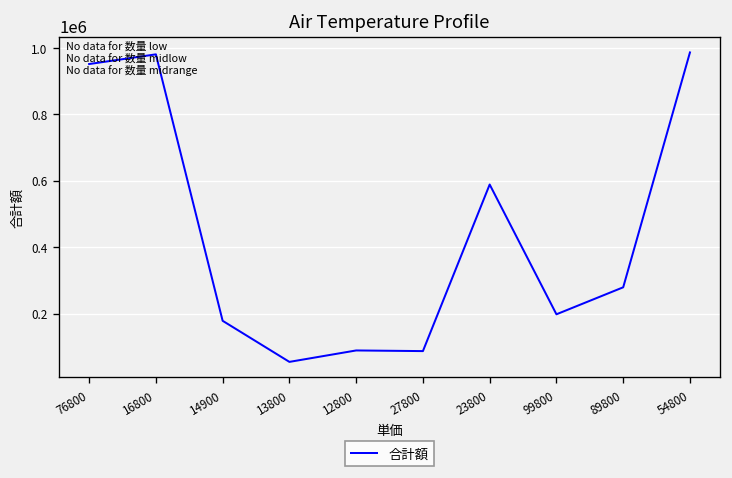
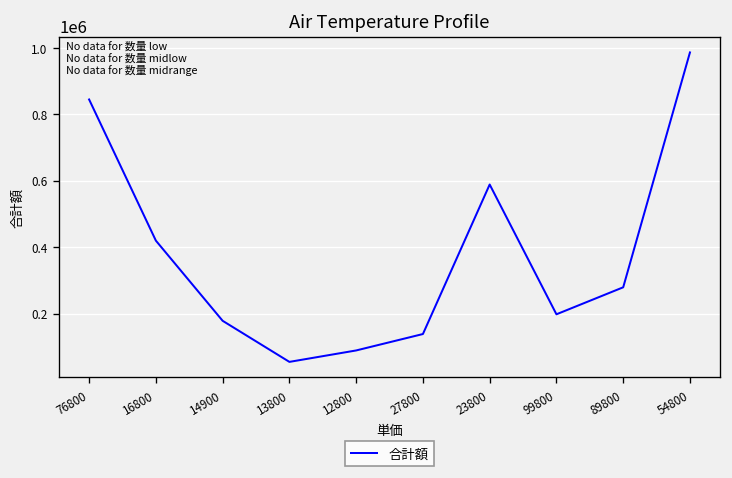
  {
-   "76800": 950000,
-   "16800": 980000,
+   "76800": 840000,
+   "16800": 420000,
    "14900": 180000,
    "13800": 60000,
    "12800": 90000,
-   "27800": 90000,
+   "27800": 140000,
    "23800": 590000,
    "99800": 200000,
    "89800": 280000,
    "54800": 990000
  }
